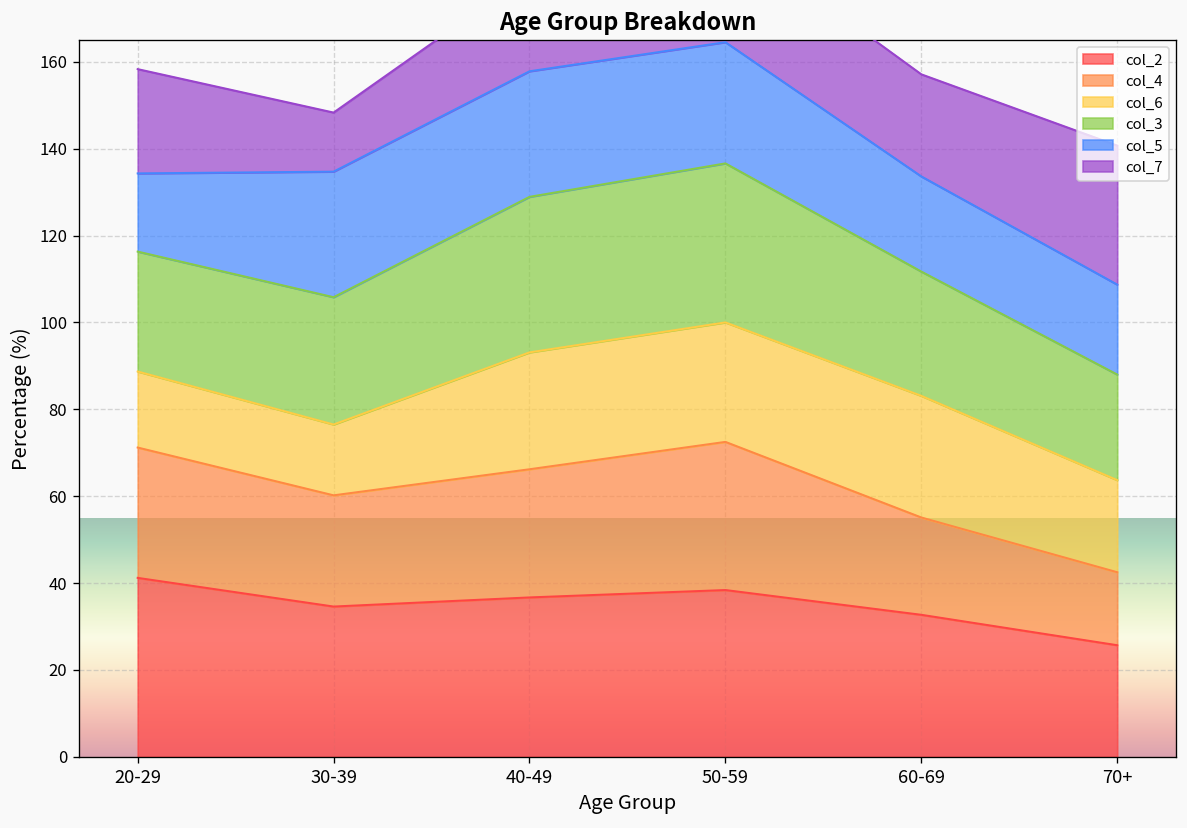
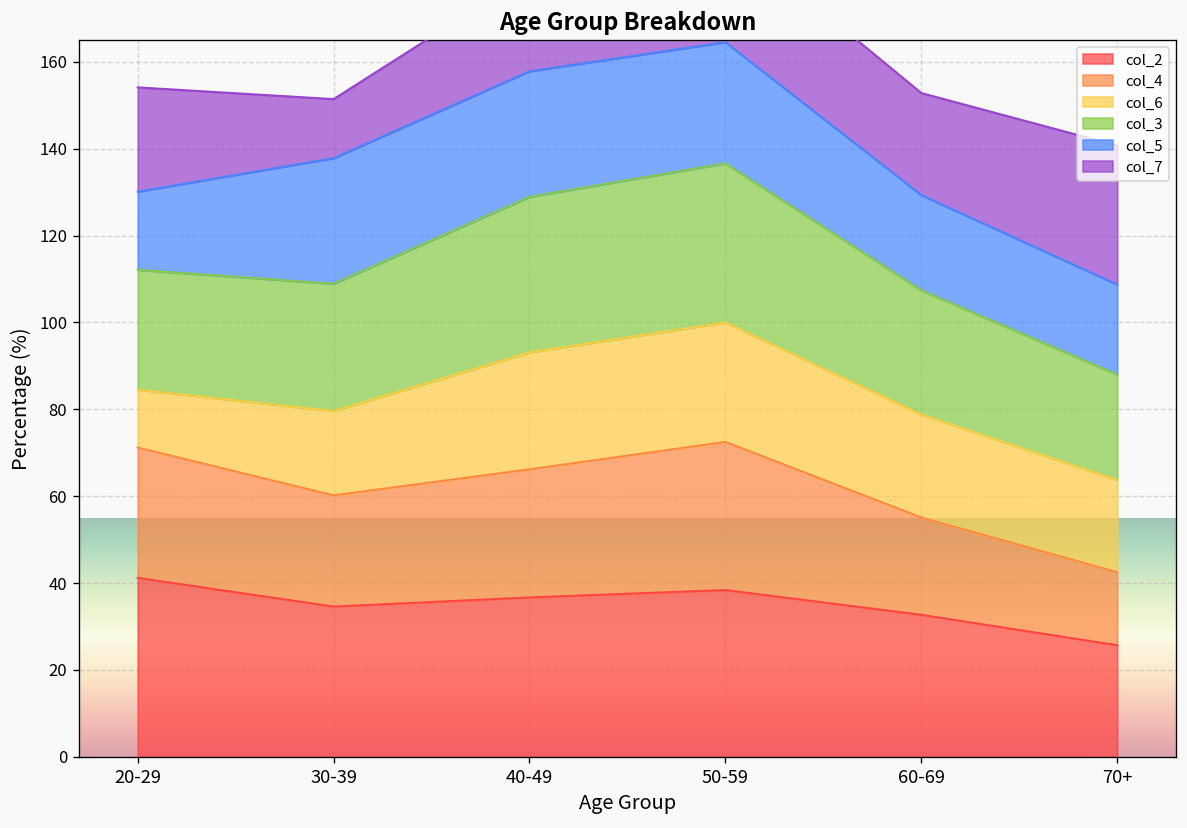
  {
    "col_2": {
      "20-29": 41,
      "30-39": 35,
      "40-49": 37,
      "50-59": 38,
      "60-69": 33,
      "70+": 26
    },
    "col_4": {
      "20-29": 30,
      "30-39": 26,
      "40-49": 30,
      "50-59": 34,
      "60-69": 22,
      "70+": 17
    },
    "col_6": {
-     "20-29": 18,
-     "30-39": 16,
+     "20-29": 13,
+     "30-39": 19,
      "40-49": 27,
      "50-59": 28,
-     "60-69": 28,
+     "60-69": 24,
      "70+": 21
    },
    "col_3": {
      "20-29": 28,
      "30-39": 29,
      "40-49": 36,
      "50-59": 37,
      "60-69": 29,
      "70+": 24
    },
    "col_5": {
      "20-29": 18,
      "30-39": 29,
      "40-49": 29,
      "50-59": 28,
      "60-69": 22,
      "70+": 21
    },
    "col_7": {
      "20-29": 24,
      "30-39": 14,
      "60-69": 24
    }
  }
